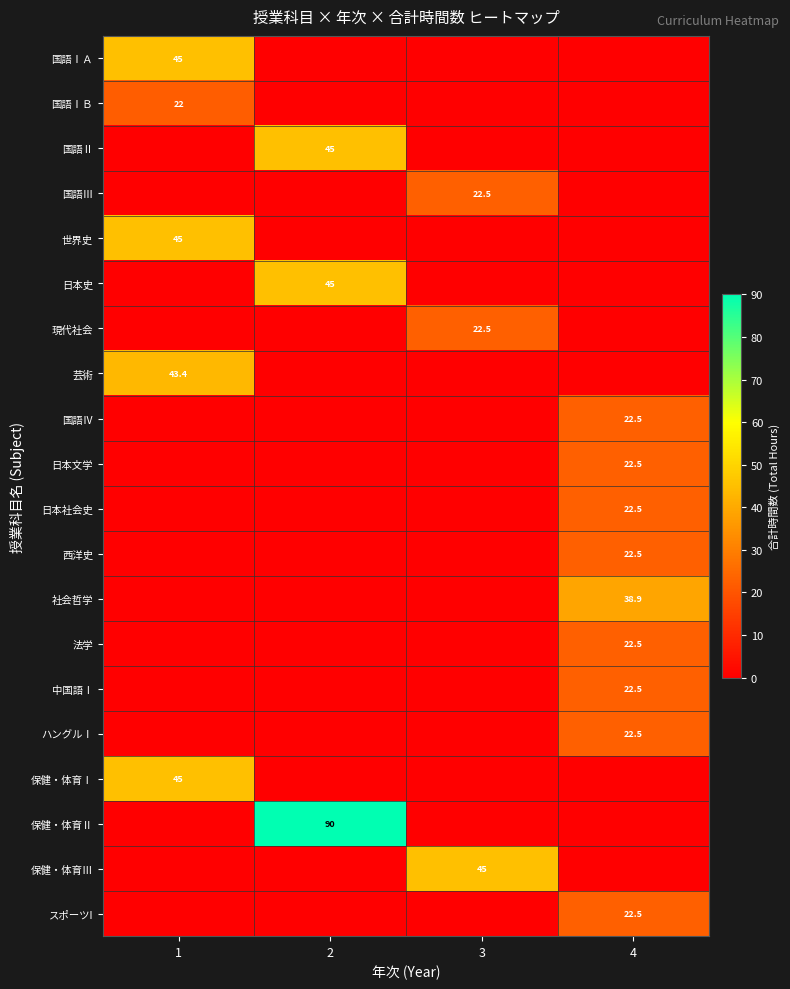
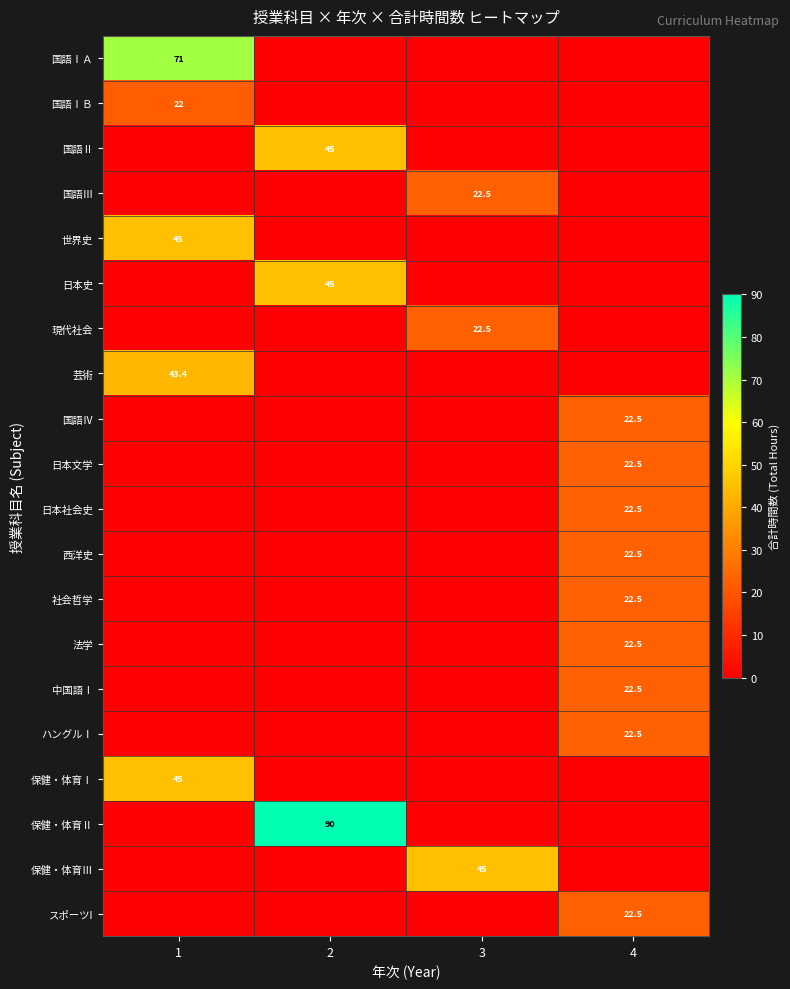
  {
    "国語ⅠＡ": {
-     "1": 45
+     "1": 71
    },
    "国語ⅠＢ": {
      "1": 22
    },
    "国語Ⅱ": {
      "2": 45
    },
    "国語Ⅲ": {
      "3": 22.5
    },
    "世界史": {
      "1": 45
    },
    "日本史": {
      "2": 45
    },
    "現代社会": {
      "3": 22.5
    },
    "芸術": {
      "1": 43.4
    },
    "国語Ⅳ": {
      "4": 22.5
    },
    "日本文学": {
      "4": 22.5
    },
    "日本社会史": {
      "4": 22.5
    },
    "西洋史": {
      "4": 22.5
    },
    "社会哲学": {
-     "4": 38.9
+     "4": 22.5
    },
    "法学": {
      "4": 22.5
    },
    "中国語Ⅰ": {
      "4": 22.5
    },
    "ハングルⅠ": {
      "4": 22.5
    },
    "保健・体育Ⅰ": {
      "1": 45
    },
    "保健・体育Ⅱ": {
      "2": 90
    },
    "保健・体育Ⅲ": {
      "3": 45
    },
    "スポーツI": {
      "4": 22.5
    }
  }
